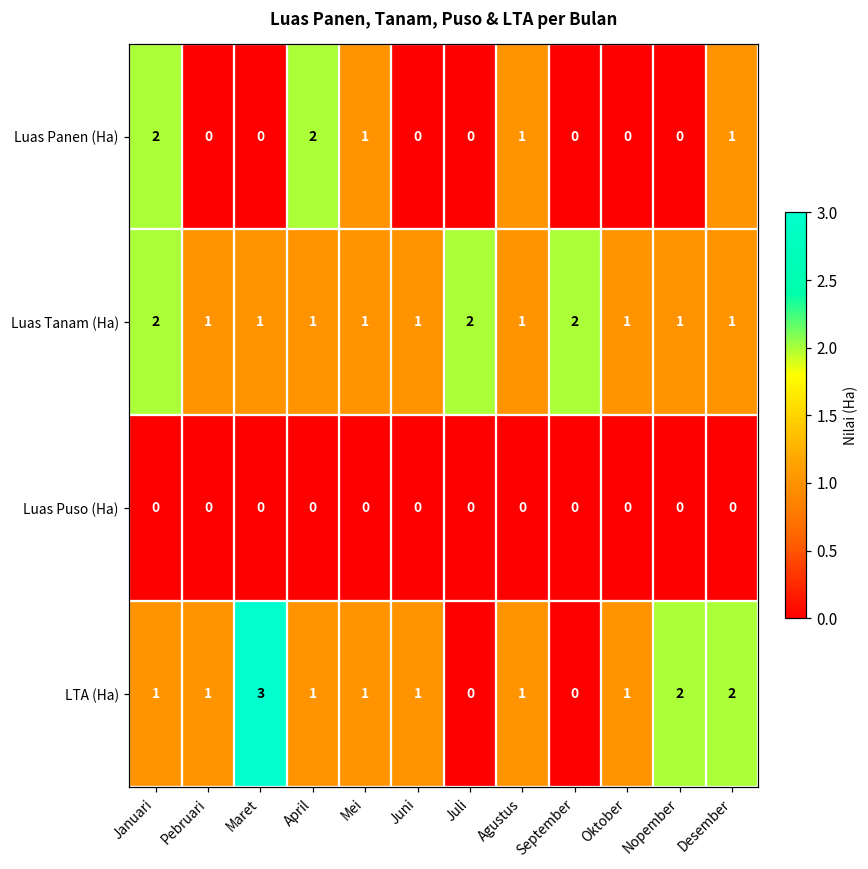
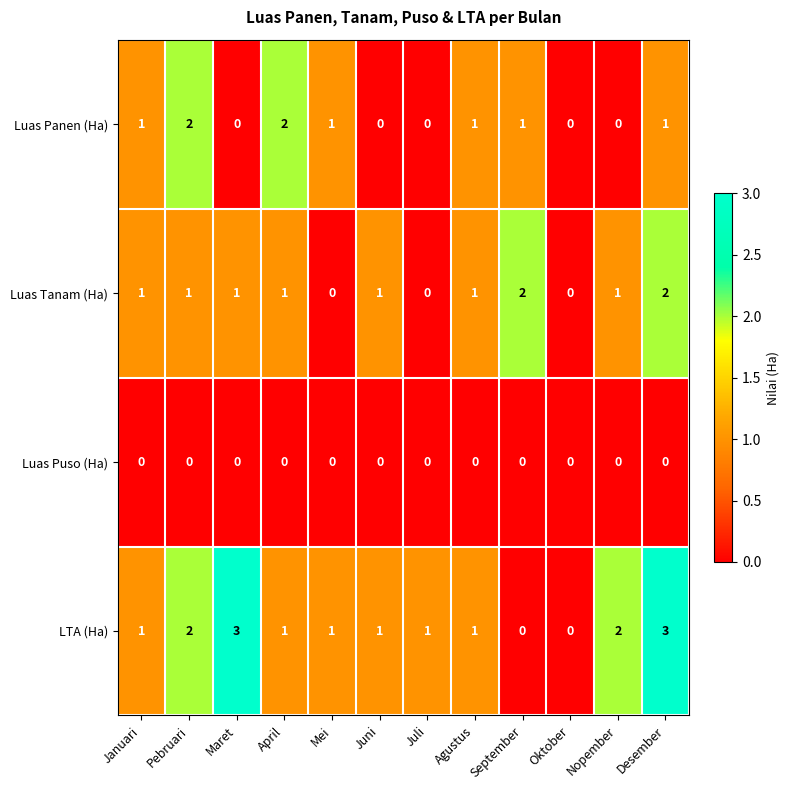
  {
    "Luas Panen (Ha)": {
-     "Januari": 2,
-     "Pebruari": 0,
+     "Januari": 1,
+     "Pebruari": 2,
      "Maret": 0,
      "April": 2,
      "Mei": 1,
      "Juni": 0,
      "Juli": 0,
      "Agustus": 1,
-     "September": 0,
+     "September": 1,
      "Oktober": 0,
      "Nopember": 0,
      "Desember": 1
    },
    "Luas Tanam (Ha)": {
-     "Januari": 2,
+     "Januari": 1,
      "Pebruari": 1,
      "Maret": 1,
      "April": 1,
-     "Mei": 1,
+     "Mei": 0,
      "Juni": 1,
-     "Juli": 2,
+     "Juli": 0,
      "Agustus": 1,
      "September": 2,
-     "Oktober": 1,
+     "Oktober": 0,
      "Nopember": 1,
-     "Desember": 1
+     "Desember": 2
    },
    "Luas Puso (Ha)": {
      "Januari": 0,
      "Pebruari": 0,
      "Maret": 0,
      "April": 0,
      "Mei": 0,
      "Juni": 0,
      "Juli": 0,
      "Agustus": 0,
      "September": 0,
      "Oktober": 0,
      "Nopember": 0,
      "Desember": 0
    },
    "LTA (Ha)": {
      "Januari": 1,
-     "Pebruari": 1,
+     "Pebruari": 2,
      "Maret": 3,
      "April": 1,
      "Mei": 1,
      "Juni": 1,
-     "Juli": 0,
+     "Juli": 1,
      "Agustus": 1,
      "September": 0,
-     "Oktober": 1,
+     "Oktober": 0,
      "Nopember": 2,
-     "Desember": 2
+     "Desember": 3
    }
  }
